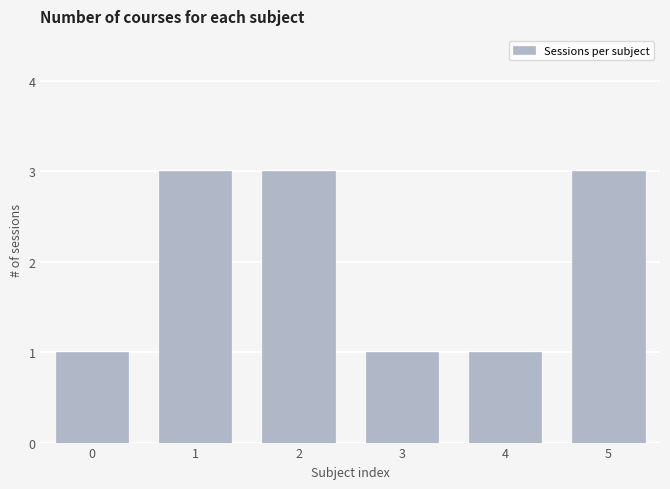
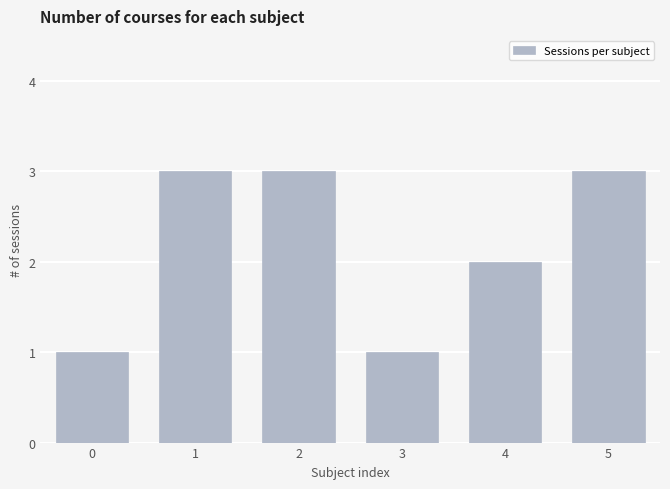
  {
    "0": 1,
    "1": 3,
    "2": 3,
    "3": 1,
-   "4": 1,
+   "4": 2,
    "5": 3
  }
